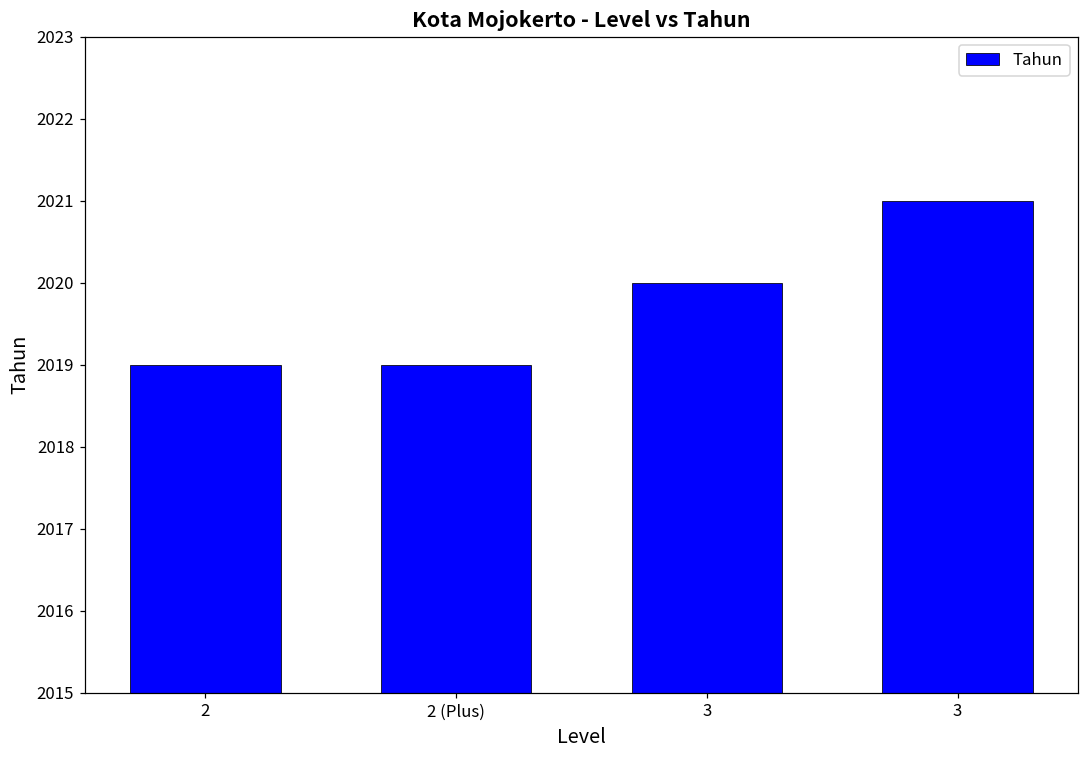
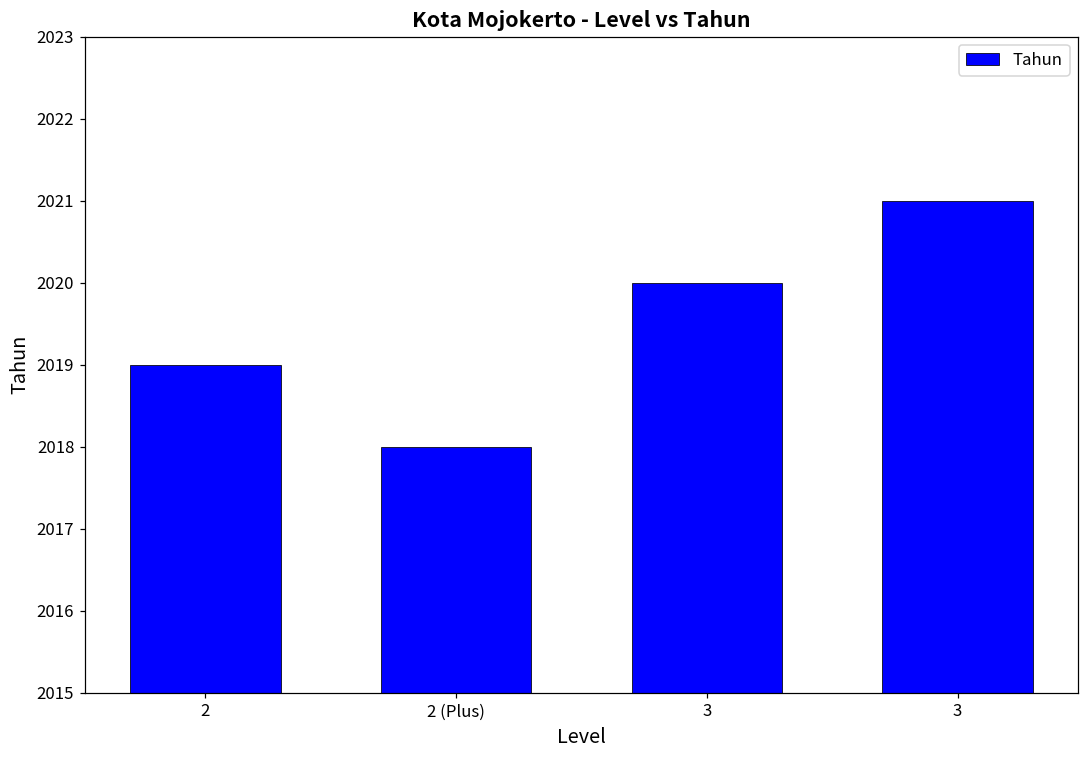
  {
    "2": 2019,
-   "2 (Plus)": 2019
+   "2 (Plus)": 2018
  }
